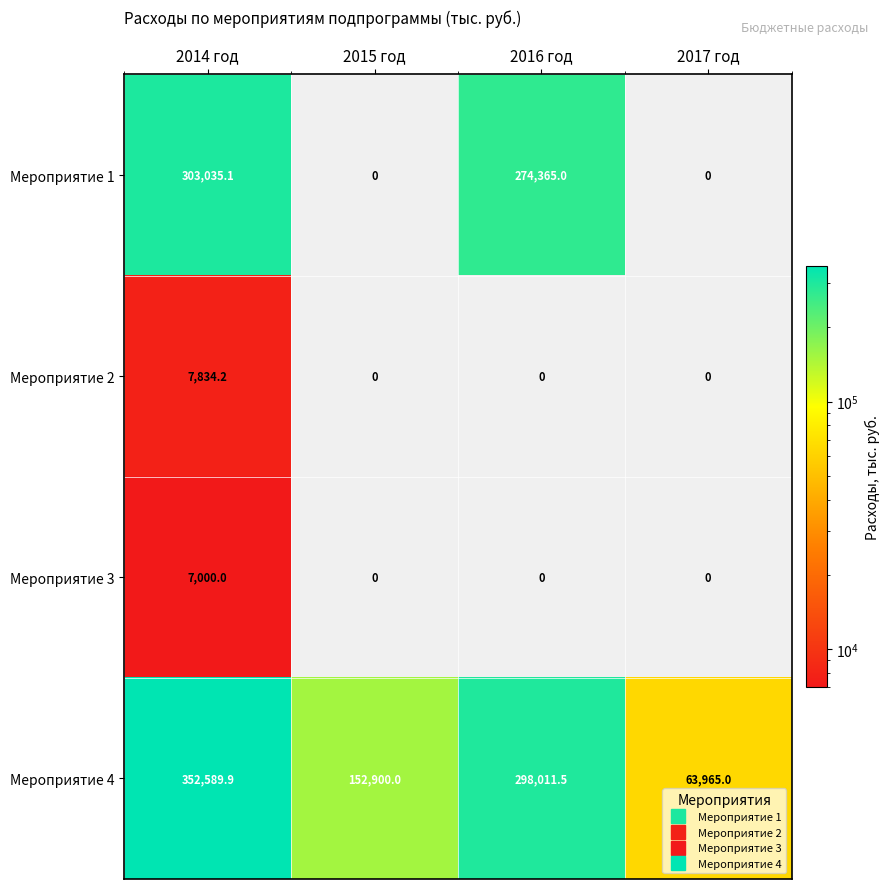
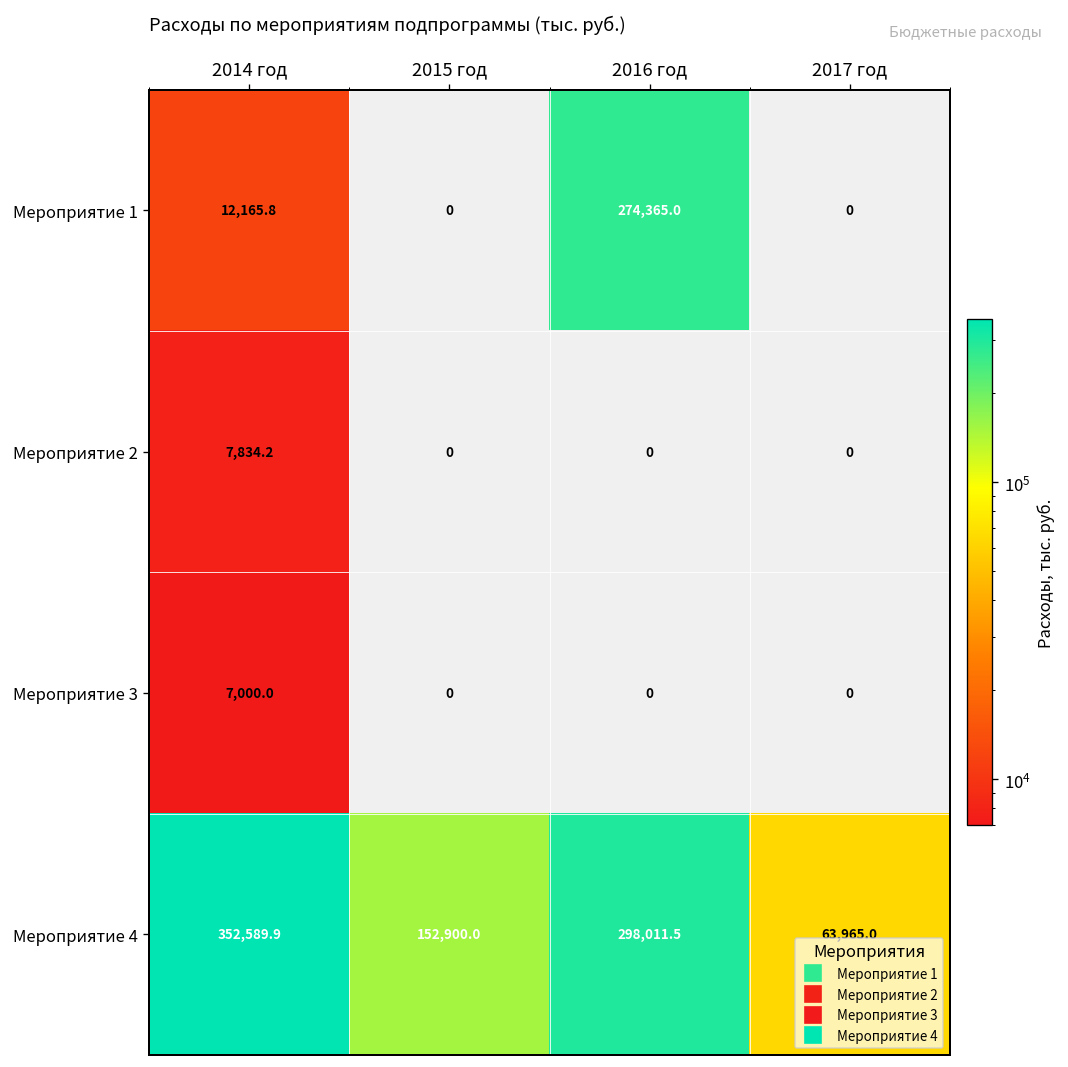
  {
    "Мероприятие 1": {
-     "2014 год": "303,035.1",
+     "2014 год": "12,165.8",
      "2015 год": "0",
      "2016 год": "274,365.0",
      "2017 год": "0"
    },
    "Мероприятие 2": {
      "2014 год": "7,834.2",
      "2015 год": "0",
      "2016 год": "0",
      "2017 год": "0"
    },
    "Мероприятие 3": {
      "2014 год": "7,000.0",
      "2015 год": "0",
      "2016 год": "0",
      "2017 год": "0"
    },
    "Мероприятие 4": {
      "2014 год": "352,589.9",
      "2015 год": "152,900.0",
      "2016 год": "298,011.5",
      "2017 год": "63,965.0"
    }
  }
